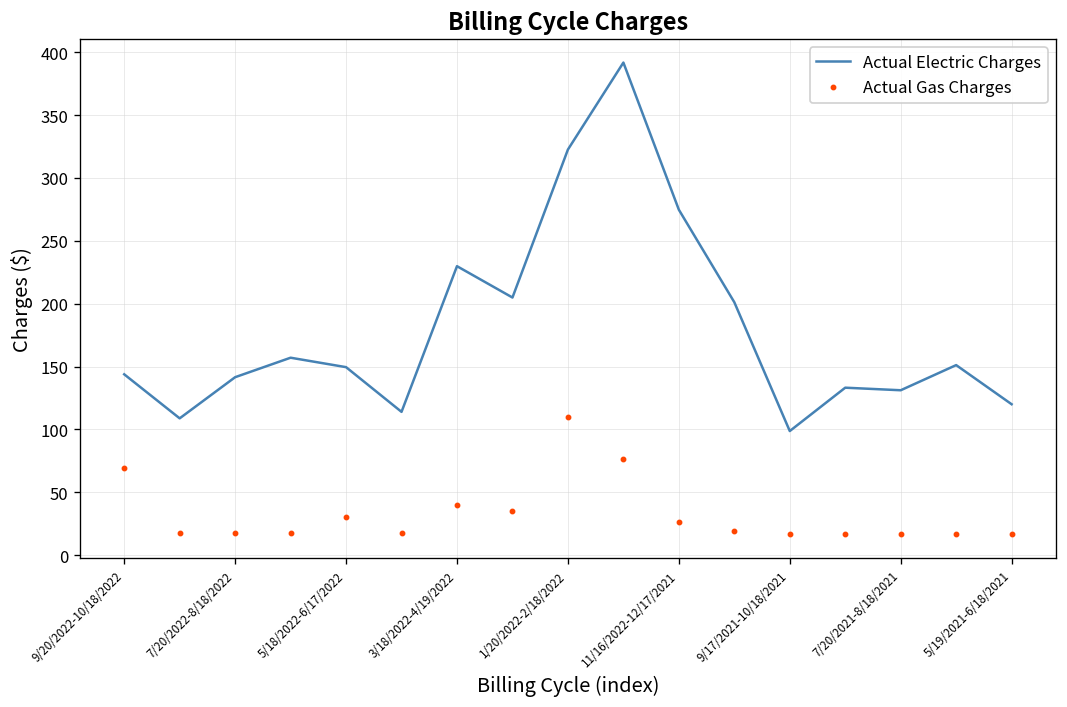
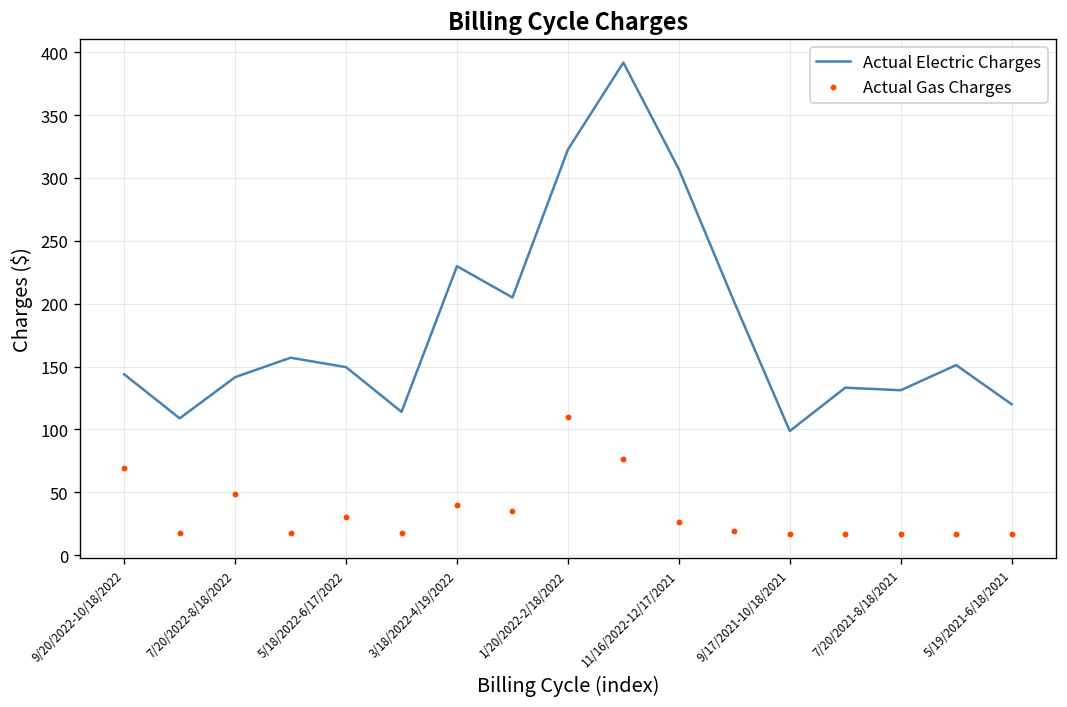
  {
    "Actual Electric Charges": {
      "9/20/2022-10/18/2022": 144,
      "7/20/2022-8/18/2022": 142,
      "5/18/2022-6/17/2022": 149,
      "3/18/2022-4/19/2022": 230,
      "1/20/2022-2/18/2022": 323,
-     "11/16/2022-12/17/2021": 275,
+     "11/16/2022-12/17/2021": 307,
      "9/17/2021-10/18/2021": 99,
      "7/20/2021-8/18/2021": 131,
      "5/19/2021-6/18/2021": 120
    },
    "Actual Gas Charges": {
      "9/20/2022-10/18/2022": 69,
-     "7/20/2022-8/18/2022": 18,
+     "7/20/2022-8/18/2022": 49,
      "5/18/2022-6/17/2022": 30,
      "3/18/2022-4/19/2022": 40,
      "1/20/2022-2/18/2022": 110,
      "11/16/2022-12/17/2021": 26,
      "9/17/2021-10/18/2021": 17,
      "7/20/2021-8/18/2021": 17,
      "5/19/2021-6/18/2021": 17
    }
  }
